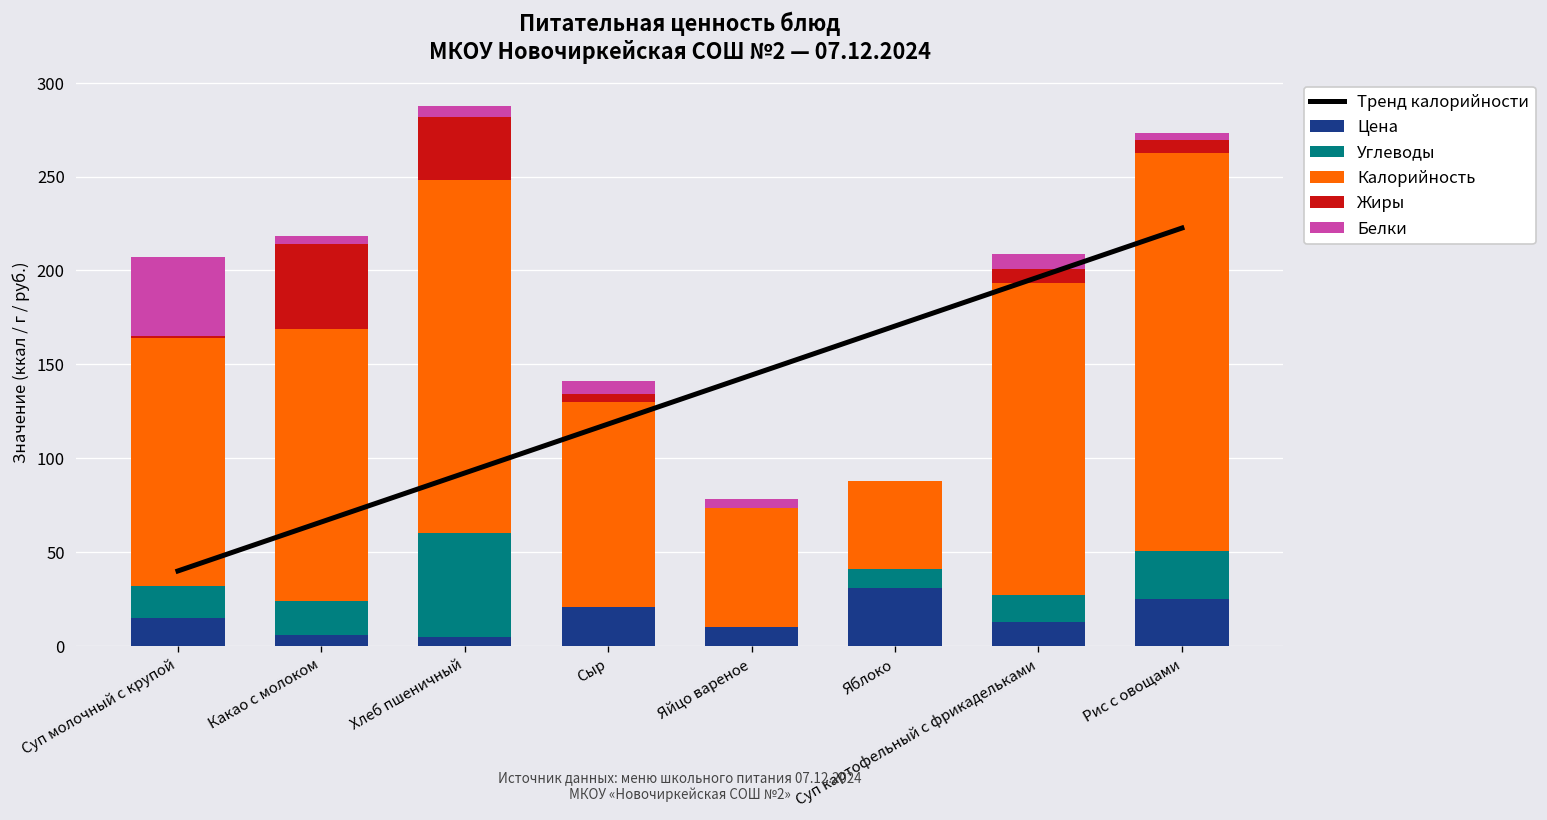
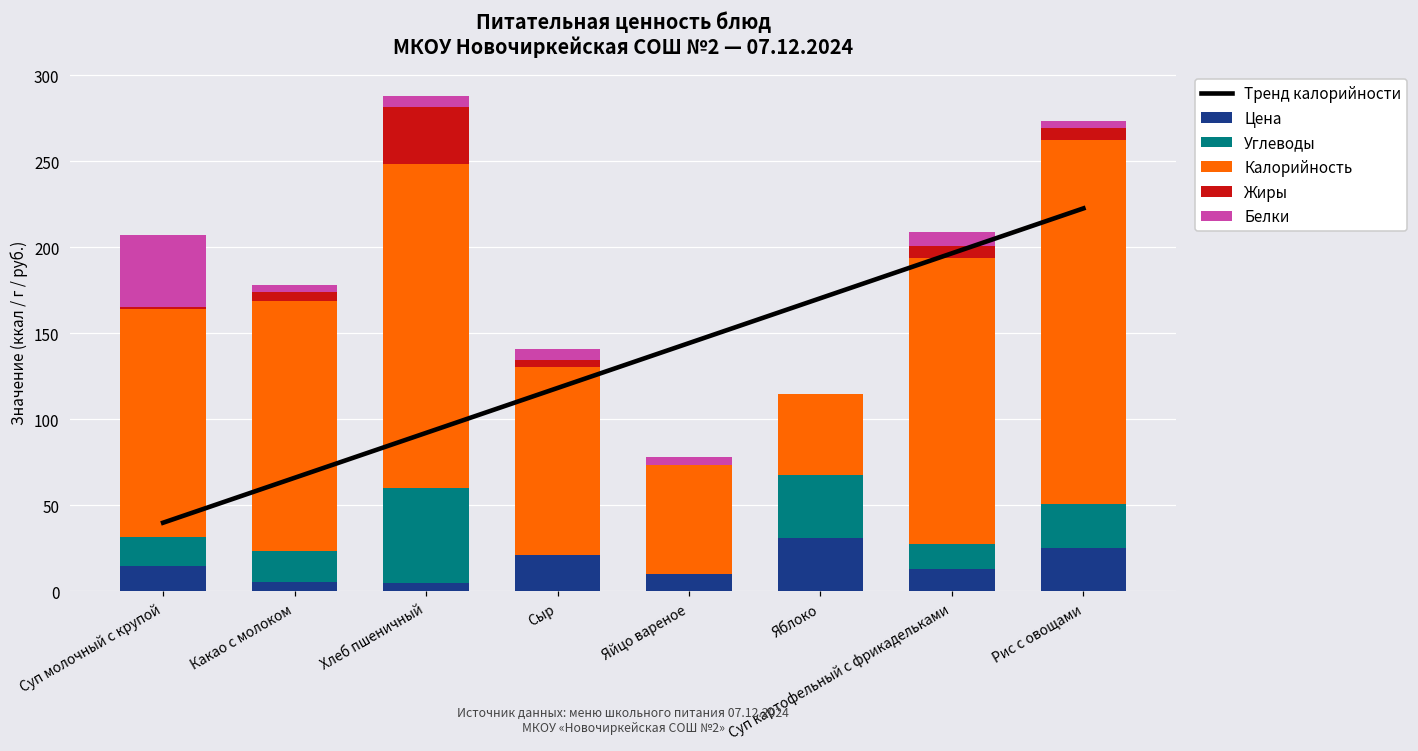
  {
    "Цена": {
      "Суп молочный с крупой": 15,
      "Какао с молоком": 6,
      "Хлеб пшеничный": 5,
      "Сыр": 21,
      "Яйцо вареное": 10,
      "Яблоко": 31,
      "Суп картофельный с фрикадельками": 13,
      "Рис с овощами": 25
    },
    "Тренд калорийности": {
      "Суп молочный с крупой": 40,
      "Какао с молоком": 66,
      "Хлеб пшеничный": 92,
      "Сыр": 118,
      "Яйцо вареное": 144,
      "Яблоко": 170,
      "Суп картофельный с фрикадельками": 197,
      "Рис с овощами": 223
    },
    "Углеводы": {
      "Суп молочный с крупой": 17,
      "Какао с молоком": 18,
      "Хлеб пшеничный": 55,
      "Сыр": 0,
-     "Яблоко": 10,
+     "Яблоко": 37,
      "Суп картофельный с фрикадельками": 14,
      "Рис с овощами": 26
    },
    "Калорийность": {
      "Суп молочный с крупой": 132,
      "Какао с молоком": 145,
      "Хлеб пшеничный": 188,
      "Сыр": 109,
      "Яйцо вареное": 63,
      "Яблоко": 47,
      "Суп картофельный с фрикадельками": 166,
      "Рис с овощами": 212
    },
    "Жиры": {
-     "Какао с молоком": 45,
+     "Какао с молоком": 5,
      "Хлеб пшеничный": 34,
      "Сыр": 4,
      "Яблоко": 0,
      "Суп картофельный с фрикадельками": 7,
      "Рис с овощами": 7
    },
    "Белки": {
      "Суп молочный с крупой": 42,
      "Какао с молоком": 4,
      "Хлеб пшеничный": 6,
      "Сыр": 7,
      "Яйцо вареное": 5,
      "Яблоко": 0,
      "Суп картофельный с фрикадельками": 8,
      "Рис с овощами": 4
    }
  }
